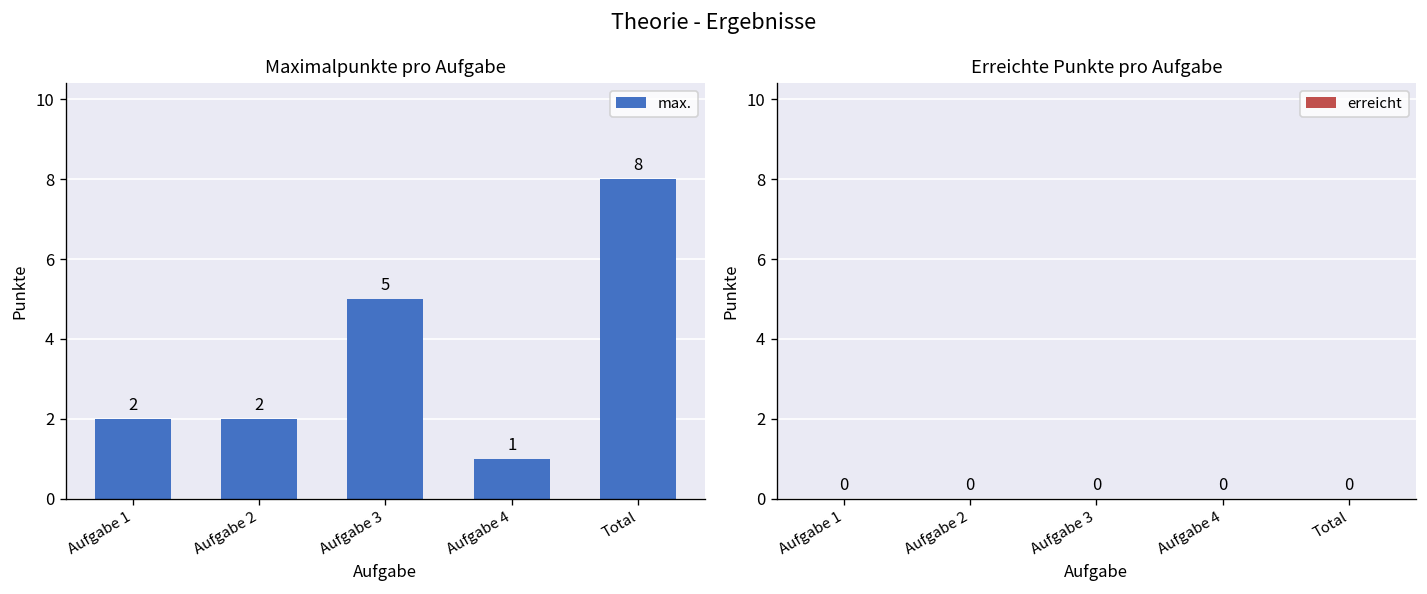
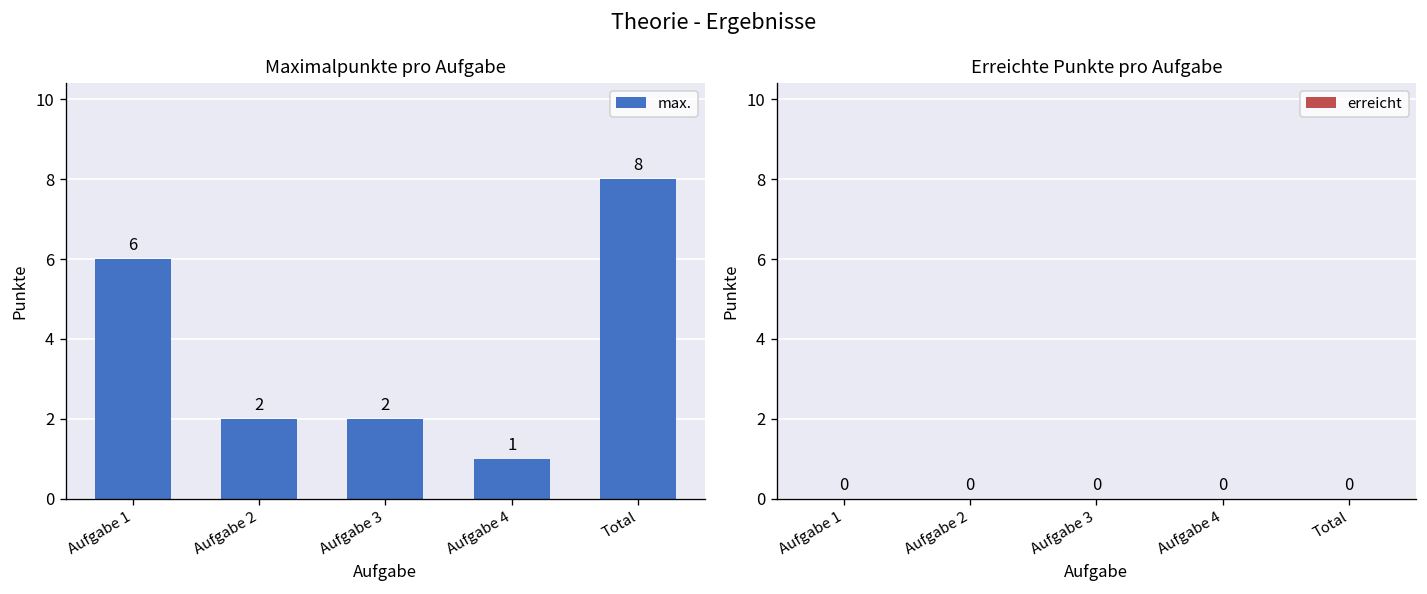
  {
    "Maximalpunkte pro Aufgabe": {
-     "Aufgabe 1": 2,
+     "Aufgabe 1": 6,
      "Aufgabe 2": 2,
-     "Aufgabe 3": 5,
+     "Aufgabe 3": 2,
      "Aufgabe 4": 1,
      "Total": 8
    },
    "Erreichte Punkte pro Aufgabe": {
      "Aufgabe 1": 0,
      "Aufgabe 2": 0,
      "Aufgabe 3": 0,
      "Aufgabe 4": 0,
      "Total": 0
    }
  }
